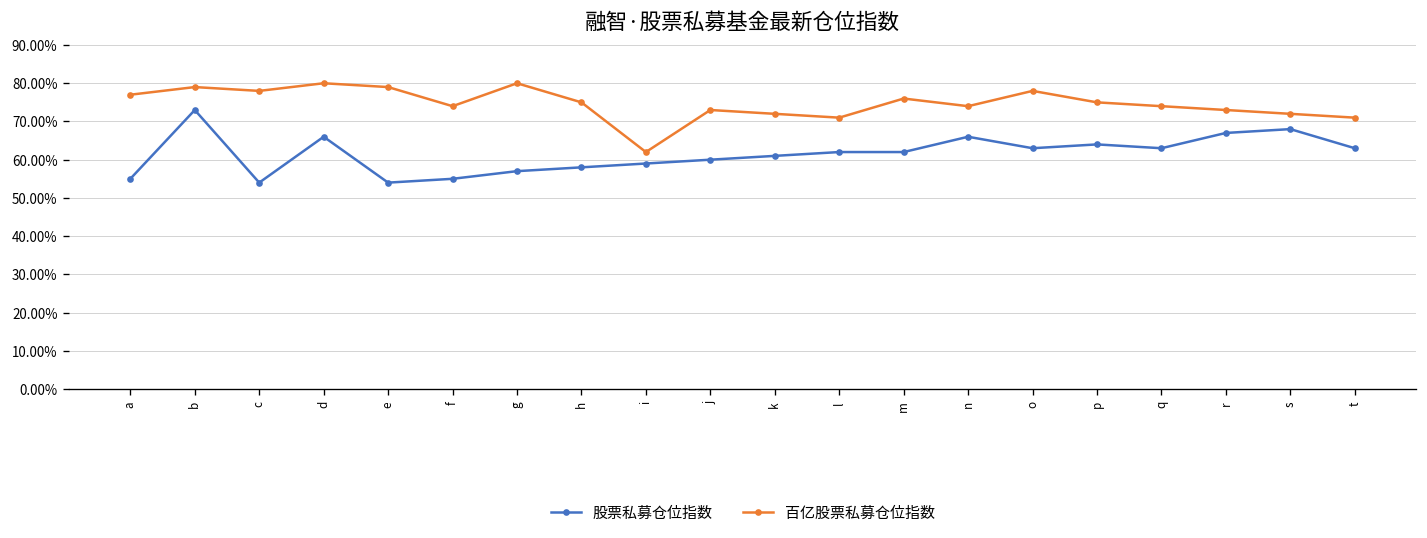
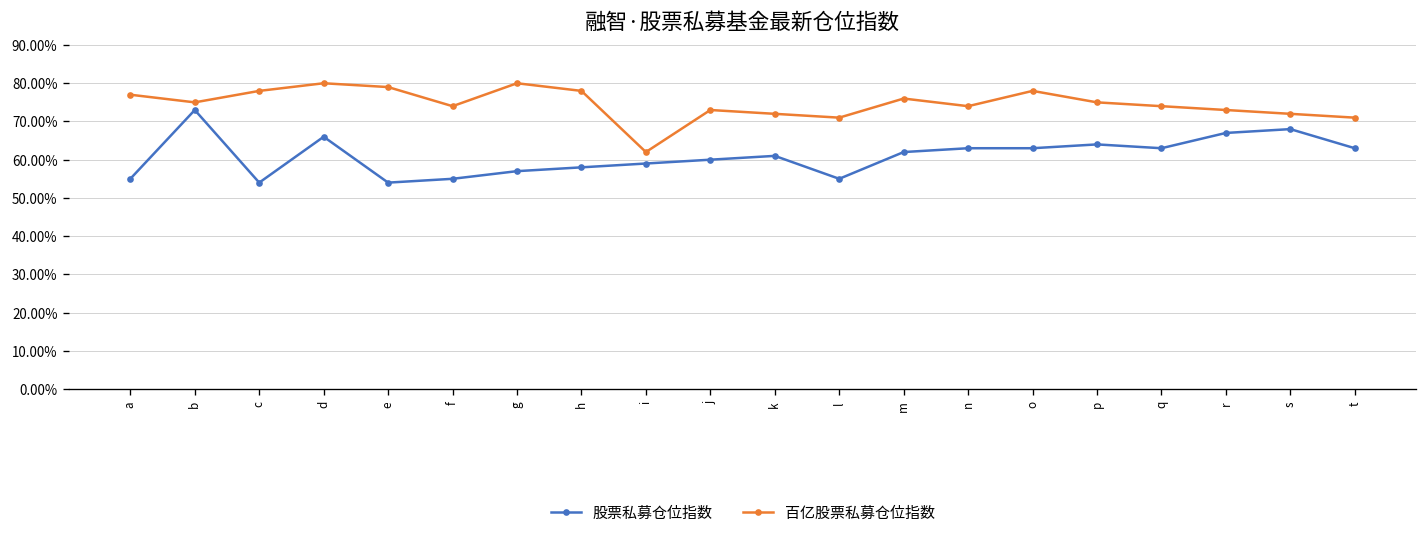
  {
    "股票私募仓位指数": {
      "a": "55%",
      "b": "73%",
      "c": "54%",
      "d": "66%",
      "e": "54%",
      "f": "55%",
      "g": "57%",
      "h": "58%",
      "i": "59%",
      "j": "60%",
      "k": "61%",
-     "l": "62%",
+     "l": "55%",
      "m": "62%",
-     "n": "66%",
+     "n": "63%",
      "o": "63%",
      "p": "64%",
      "q": "63%",
      "r": "67%",
      "s": "68%",
      "t": "63%"
    },
    "百亿股票私募仓位指数": {
      "a": "77%",
-     "b": "79%",
+     "b": "75%",
      "c": "78%",
      "d": "80%",
      "e": "79%",
      "f": "74%",
      "g": "80%",
-     "h": "75%",
+     "h": "78%",
      "i": "62%",
      "j": "73%",
      "k": "72%",
      "l": "71%",
      "m": "76%",
      "n": "74%",
      "o": "78%",
      "p": "75%",
      "q": "74%",
      "r": "73%",
      "s": "72%",
      "t": "71%"
    }
  }
